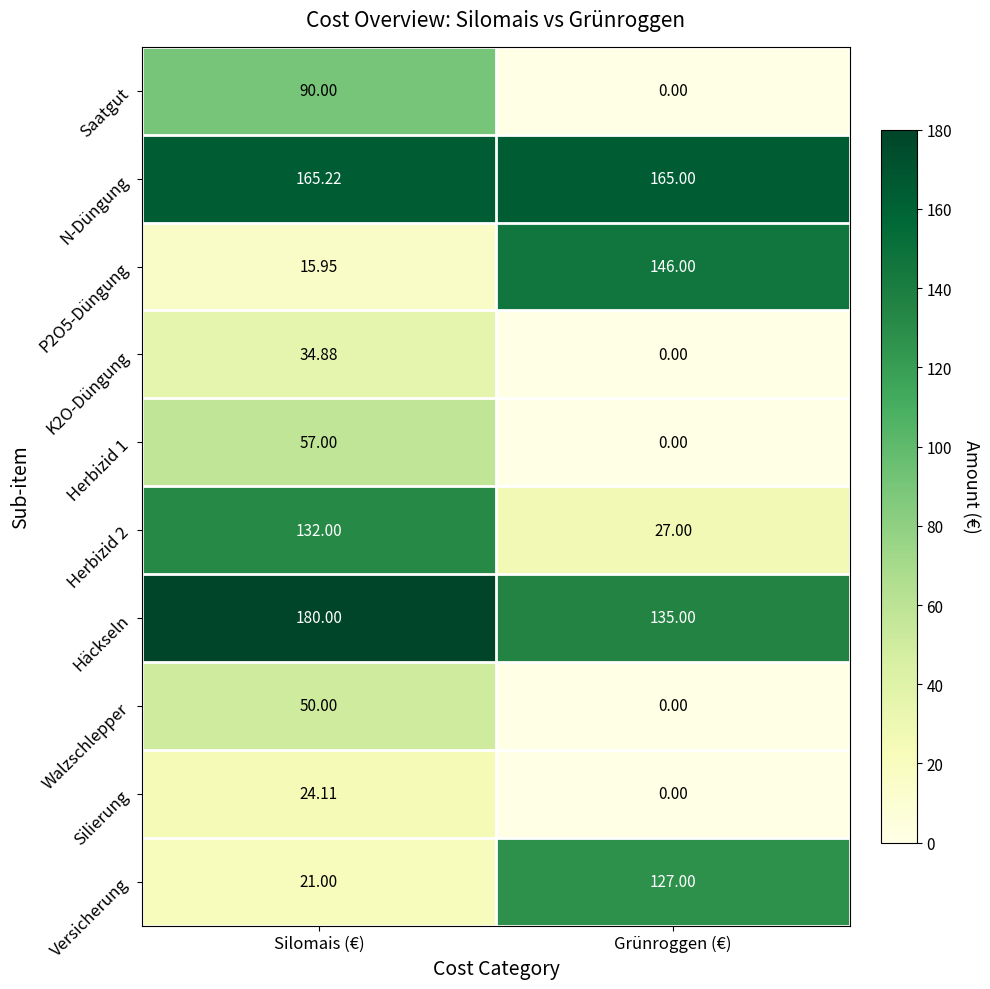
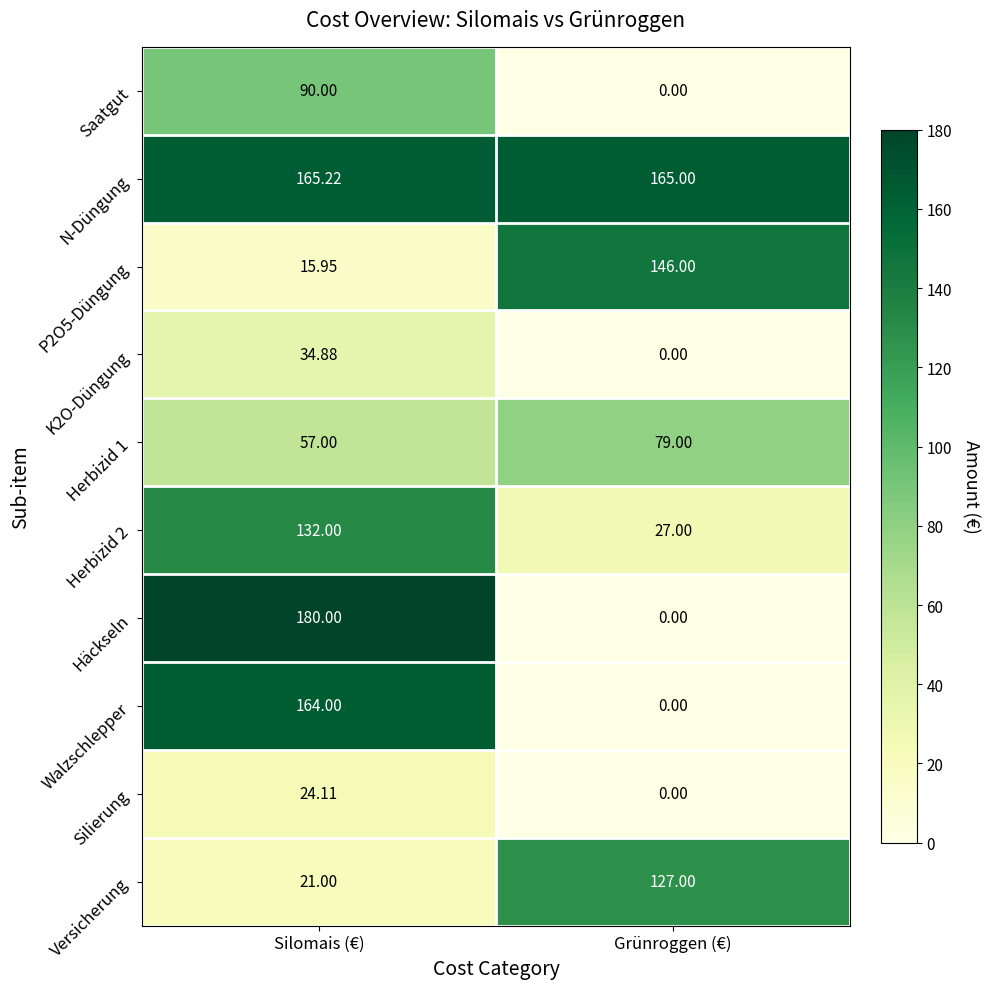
  {
    "Saatgut": {
      "Silomais (€)": 90.00,
      "Grünroggen (€)": 0.00
    },
    "N-Düngung": {
      "Silomais (€)": 165.22,
      "Grünroggen (€)": 165.00
    },
    "P2O5-Düngung": {
      "Silomais (€)": 15.95,
      "Grünroggen (€)": 146.00
    },
    "K2O-Düngung": {
      "Silomais (€)": 34.88,
      "Grünroggen (€)": 0.00
    },
    "Herbizid 1": {
      "Silomais (€)": 57.00,
-     "Grünroggen (€)": 0.00
+     "Grünroggen (€)": 79.00
    },
    "Herbizid 2": {
      "Silomais (€)": 132.00,
      "Grünroggen (€)": 27.00
    },
    "Häckseln": {
      "Silomais (€)": 180.00,
-     "Grünroggen (€)": 135.00
+     "Grünroggen (€)": 0.00
    },
    "Walzschlepper": {
-     "Silomais (€)": 50.00,
+     "Silomais (€)": 164.00,
      "Grünroggen (€)": 0.00
    },
    "Silierung": {
      "Silomais (€)": 24.11,
      "Grünroggen (€)": 0.00
    },
    "Versicherung": {
      "Silomais (€)": 21.00,
      "Grünroggen (€)": 127.00
    }
  }
